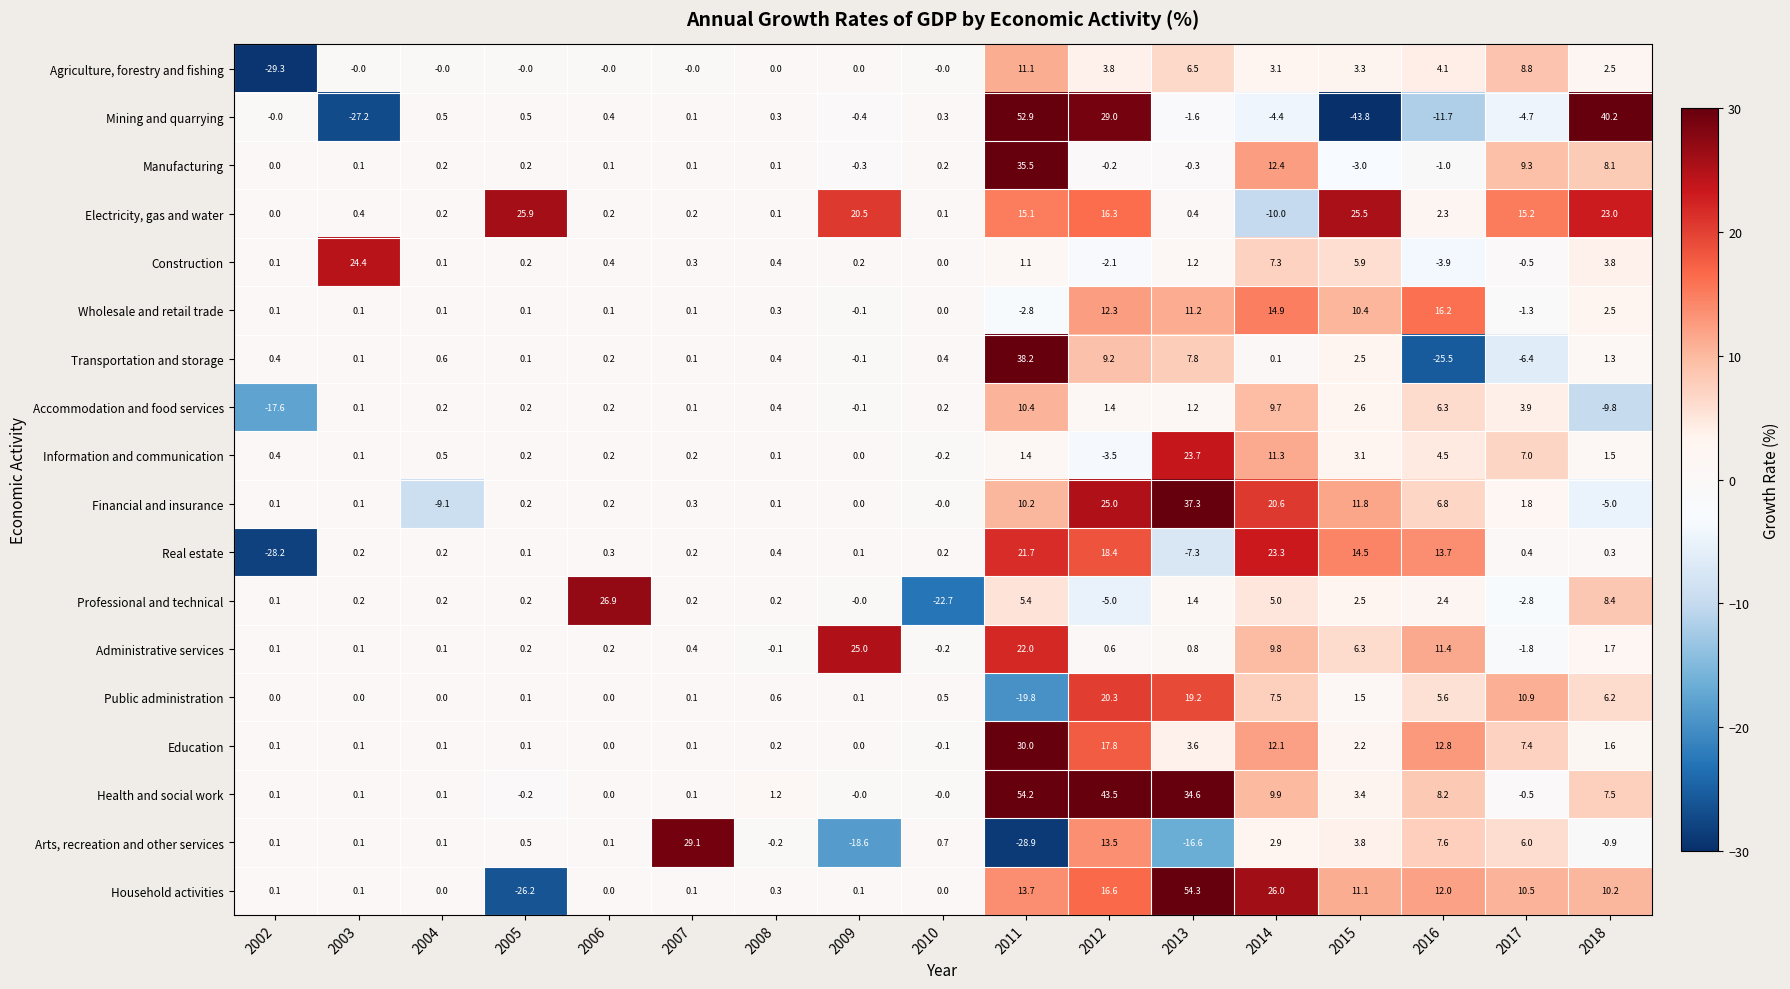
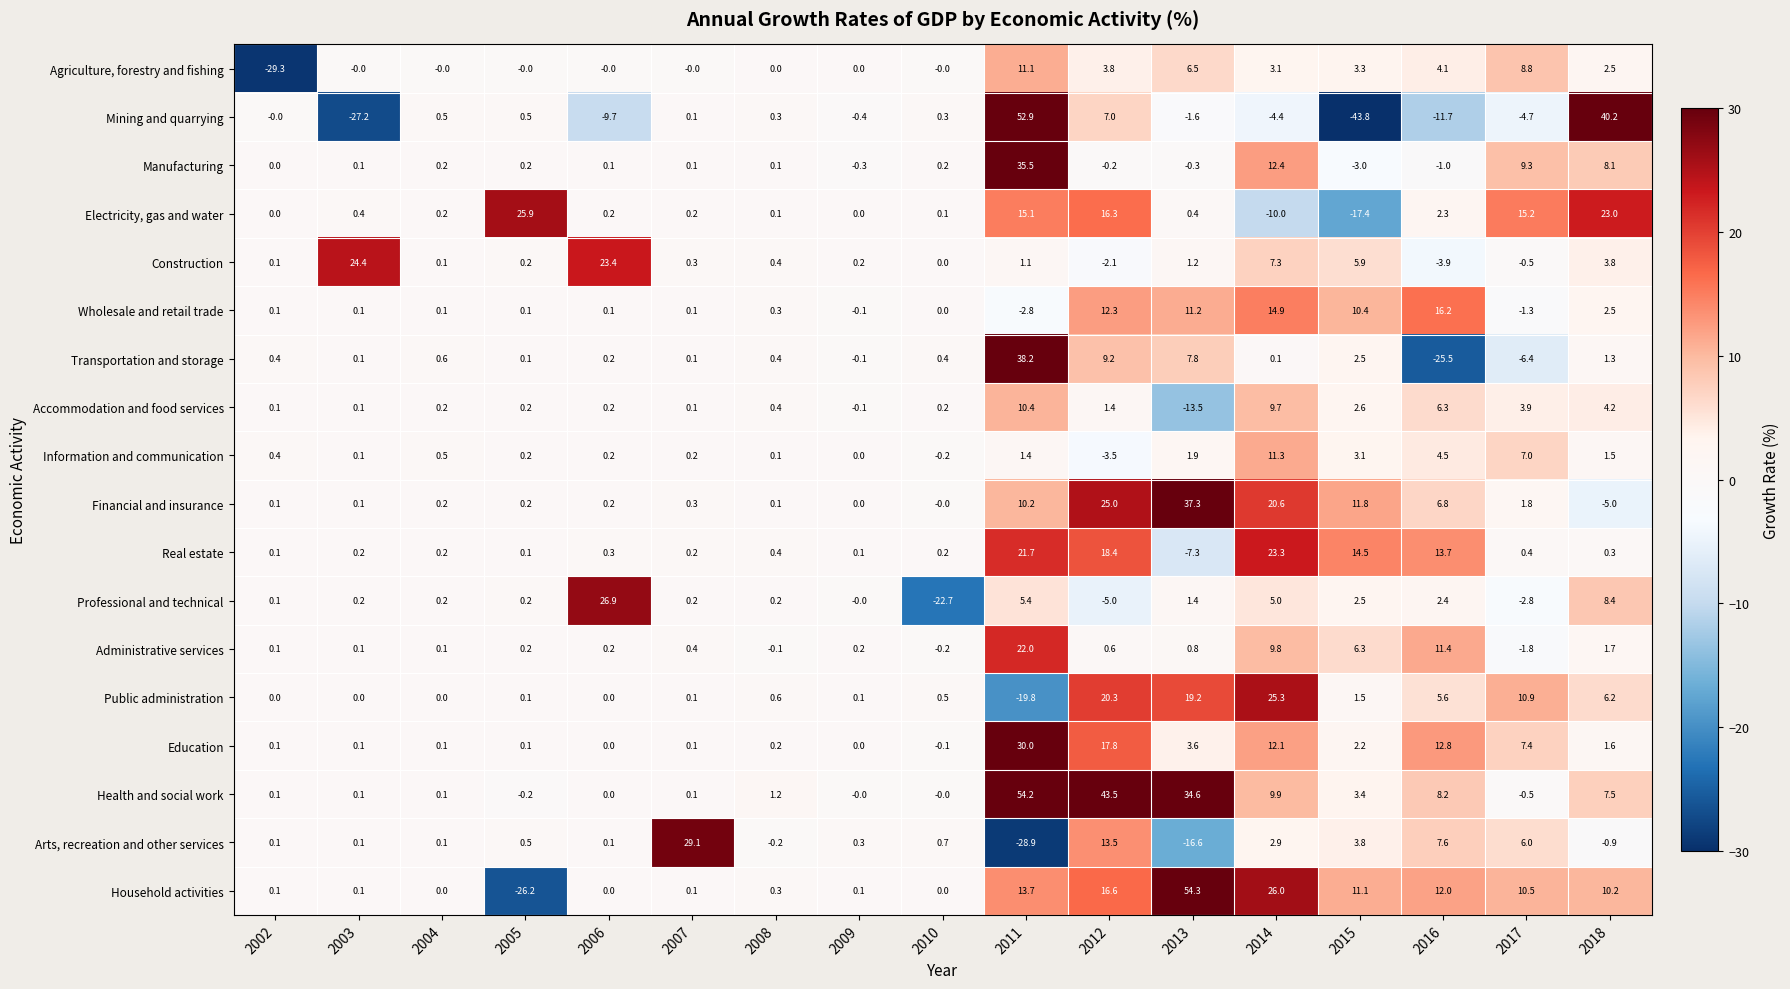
  {
    "Mining and quarrying": {
      "2002": -0.0,
      "2003": -27.2,
      "2004": 0.5,
      "2005": 0.5,
-     "2006": 0.4,
+     "2006": -9.7,
      "2007": 0.1,
      "2008": 0.3,
      "2009": -0.4,
      "2010": 0.3,
      "2011": 52.9,
-     "2012": 29.0,
+     "2012": 7.0,
      "2013": -1.6,
      "2014": -4.4,
      "2015": -43.8,
      "2016": -11.7,
      "2017": -4.7,
      "2018": 40.2
    },
    "Electricity, gas and water": {
      "2002": 0.0,
      "2003": 0.4,
      "2004": 0.2,
      "2005": 25.9,
      "2006": 0.2,
      "2007": 0.2,
      "2008": 0.1,
-     "2009": 20.5,
+     "2009": 0.0,
      "2010": 0.1,
      "2011": 15.1,
      "2012": 16.3,
      "2013": 0.4,
      "2014": -10.0,
-     "2015": 25.5,
+     "2015": -17.4,
      "2016": 2.3,
      "2017": 15.2,
      "2018": 23.0
    },
    "Construction": {
      "2002": 0.1,
      "2003": 24.4,
      "2004": 0.1,
      "2005": 0.2,
-     "2006": 0.4,
+     "2006": 23.4,
      "2007": 0.3,
      "2008": 0.4,
      "2009": 0.2,
      "2010": 0.0,
      "2011": 1.1,
      "2012": -2.1,
      "2013": 1.2,
      "2014": 7.3,
      "2015": 5.9,
      "2016": -3.9,
      "2017": -0.5,
      "2018": 3.8
    },
    "Accommodation and food services": {
-     "2002": -17.6,
+     "2002": 0.1,
      "2003": 0.1,
      "2004": 0.2,
      "2005": 0.2,
      "2006": 0.2,
      "2007": 0.1,
      "2008": 0.4,
      "2009": -0.1,
      "2010": 0.2,
      "2011": 10.4,
      "2012": 1.4,
-     "2013": 1.2,
+     "2013": -13.5,
      "2014": 9.7,
      "2015": 2.6,
      "2016": 6.3,
      "2017": 3.9,
-     "2018": -9.8
+     "2018": 4.2
    },
    "Information and communication": {
      "2002": 0.4,
      "2003": 0.1,
      "2004": 0.5,
      "2005": 0.2,
      "2006": 0.2,
      "2007": 0.2,
      "2008": 0.1,
      "2009": 0.0,
      "2010": -0.2,
      "2011": 1.4,
      "2012": -3.5,
-     "2013": 23.7,
+     "2013": 1.9,
      "2014": 11.3,
      "2015": 3.1,
      "2016": 4.5,
      "2017": 7.0,
      "2018": 1.5
    },
    "Financial and insurance": {
      "2002": 0.1,
      "2003": 0.1,
-     "2004": -9.1,
+     "2004": 0.2,
      "2005": 0.2,
      "2006": 0.2,
      "2007": 0.3,
      "2008": 0.1,
      "2009": 0.0,
      "2010": -0.0,
      "2011": 10.2,
      "2012": 25.0,
      "2013": 37.3,
      "2014": 20.6,
      "2015": 11.8,
      "2016": 6.8,
      "2017": 1.8,
      "2018": -5.0
    },
    "Real estate": {
-     "2002": -28.2,
+     "2002": 0.1,
      "2003": 0.2,
      "2004": 0.2,
      "2005": 0.1,
      "2006": 0.3,
      "2007": 0.2,
      "2008": 0.4,
      "2009": 0.1,
      "2010": 0.2,
      "2011": 21.7,
      "2012": 18.4,
      "2013": -7.3,
      "2014": 23.3,
      "2015": 14.5,
      "2016": 13.7,
      "2017": 0.4,
      "2018": 0.3
    },
    "Administrative services": {
      "2002": 0.1,
      "2003": 0.1,
      "2004": 0.1,
      "2005": 0.2,
      "2006": 0.2,
      "2007": 0.4,
      "2008": -0.1,
-     "2009": 25.0,
+     "2009": 0.2,
      "2010": -0.2,
      "2011": 22.0,
      "2012": 0.6,
      "2013": 0.8,
      "2014": 9.8,
      "2015": 6.3,
      "2016": 11.4,
      "2017": -1.8,
      "2018": 1.7
    },
    "Public administration": {
      "2002": 0.0,
      "2003": 0.0,
      "2004": 0.0,
      "2005": 0.1,
      "2006": 0.0,
      "2007": 0.1,
      "2008": 0.6,
      "2009": 0.1,
      "2010": 0.5,
      "2011": -19.8,
      "2012": 20.3,
      "2013": 19.2,
-     "2014": 7.5,
+     "2014": 25.3,
      "2015": 1.5,
      "2016": 5.6,
      "2017": 10.9,
      "2018": 6.2
    },
    "Arts, recreation and other services": {
      "2002": 0.1,
      "2003": 0.1,
      "2004": 0.1,
      "2005": 0.5,
      "2006": 0.1,
      "2007": 29.1,
      "2008": -0.2,
-     "2009": -18.6,
+     "2009": 0.3,
      "2010": 0.7,
      "2011": -28.9,
      "2012": 13.5,
      "2013": -16.6,
      "2014": 2.9,
      "2015": 3.8,
      "2016": 7.6,
      "2017": 6.0,
      "2018": -0.9
    }
  }
